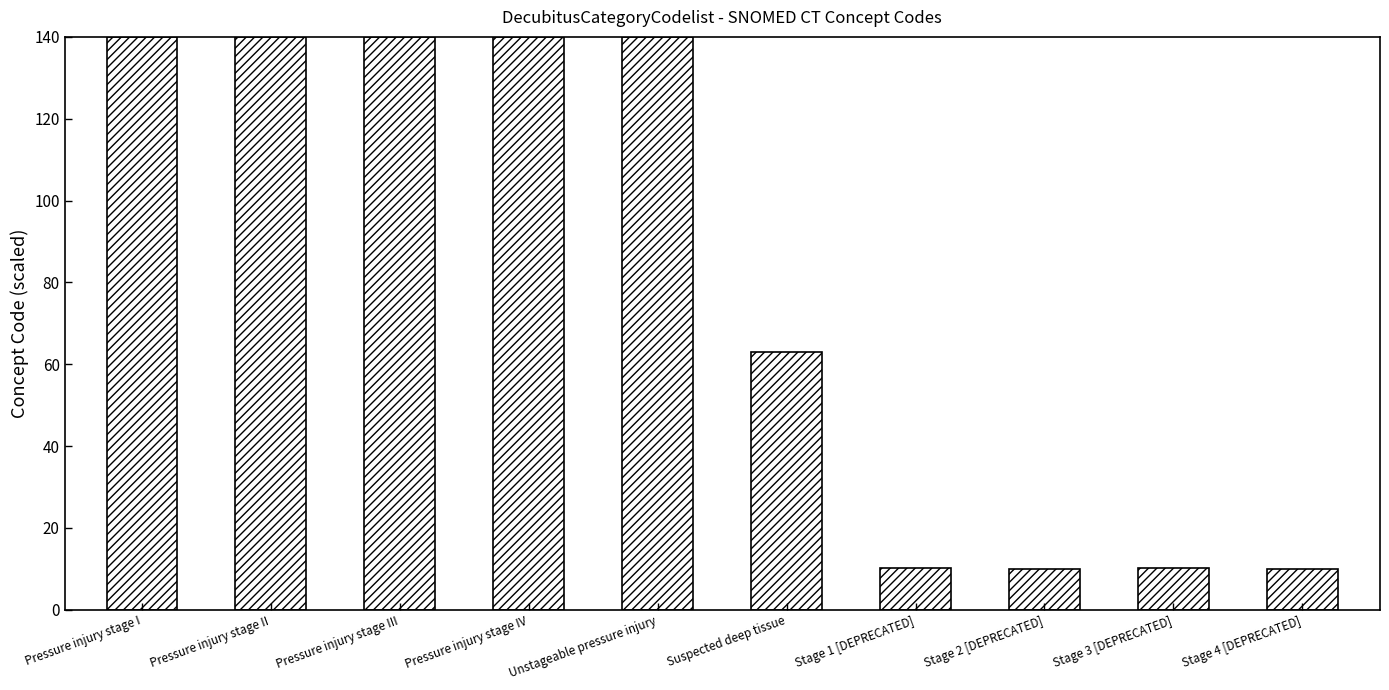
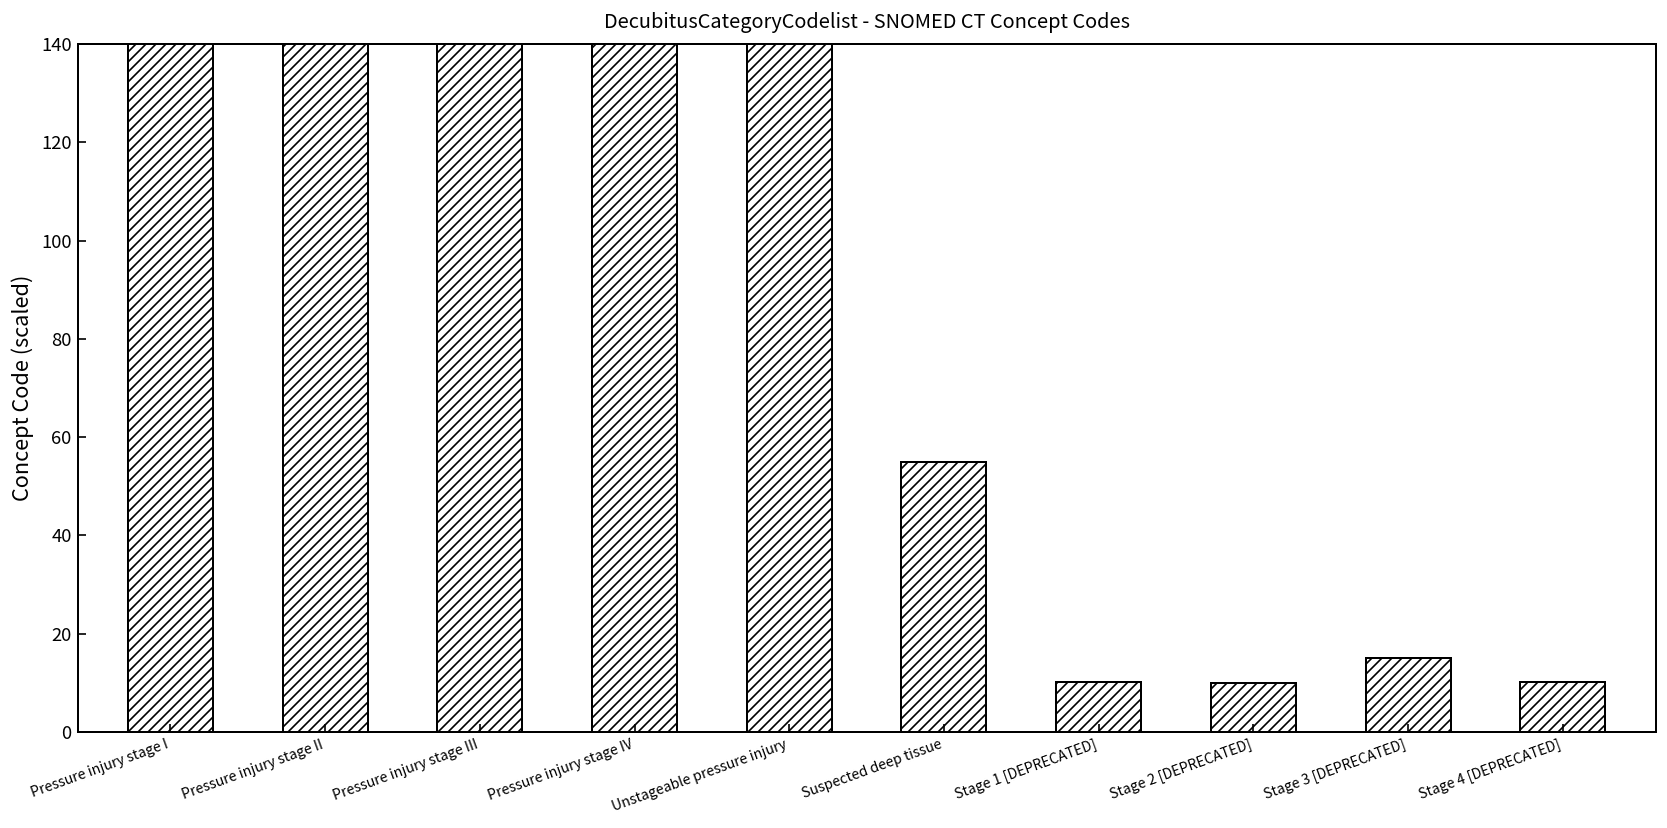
  {
    "Pressure injury stage I": 140,
    "Pressure injury stage II": 140,
    "Pressure injury stage III": 140,
    "Pressure injury stage IV": 140,
    "Unstageable pressure injury": 140,
-   "Suspected deep tissue": 63,
+   "Suspected deep tissue": 55,
    "Stage 1 [DEPRECATED]": 10,
    "Stage 2 [DEPRECATED]": 10,
-   "Stage 3 [DEPRECATED]": 10,
+   "Stage 3 [DEPRECATED]": 15,
    "Stage 4 [DEPRECATED]": 10
  }
